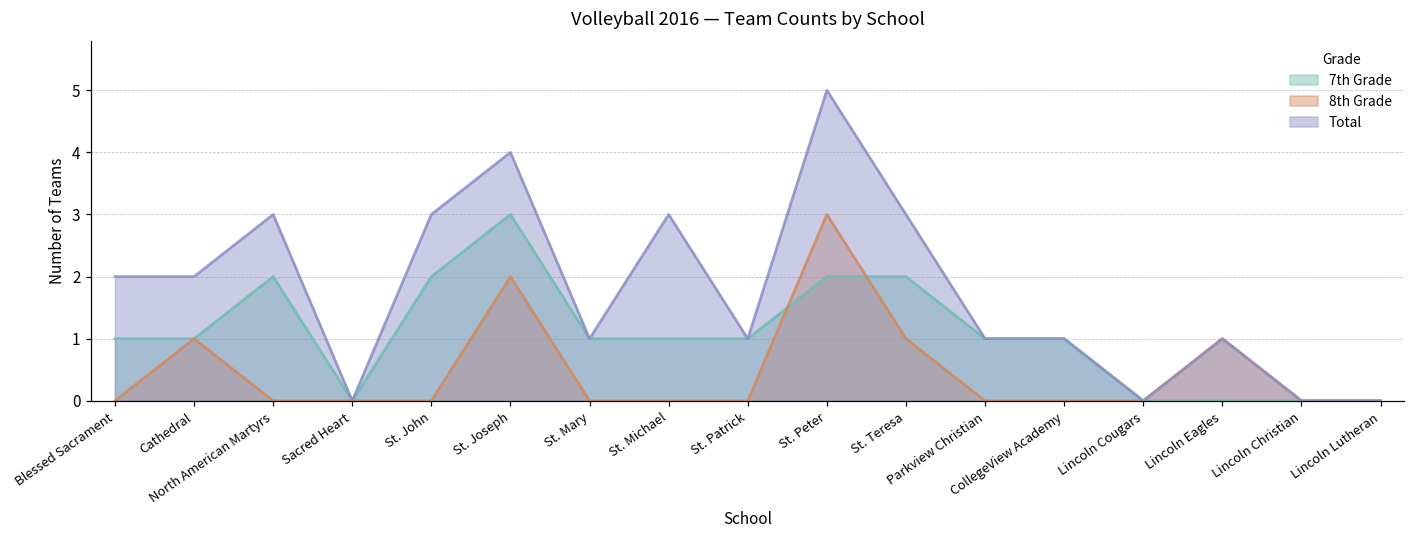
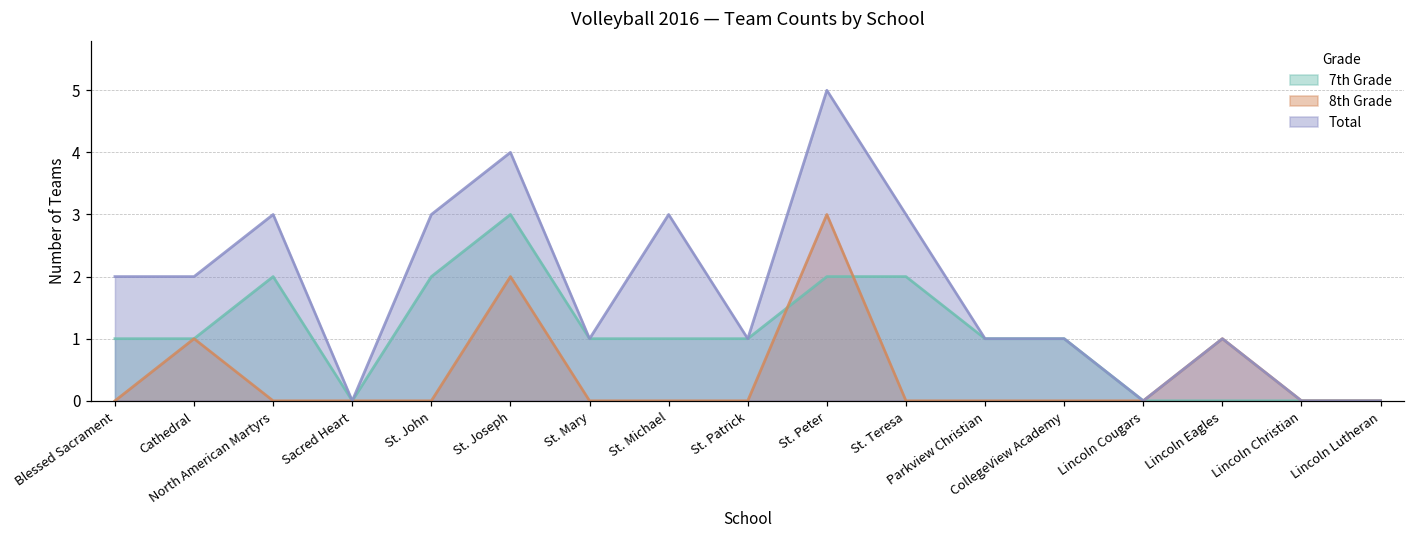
  {
    "8th Grade": {
      "Blessed Sacrament": 0,
      "North American Martyrs": 0,
      "St. John": 0,
      "St. Joseph": 2,
      "St. Mary": 0,
      "St. Michael": 0,
      "St. Patrick": 0,
      "St. Peter": 3,
-     "St. Teresa": 1,
+     "St. Teresa": 0,
      "Parkview Christian": 0,
      "CollegeView Academy": 0
    }
  }
